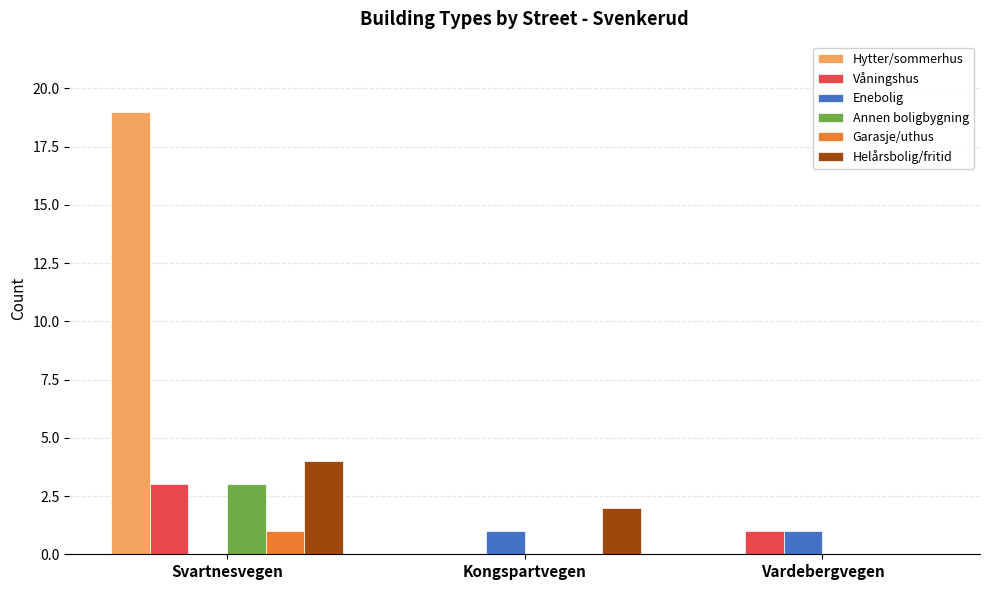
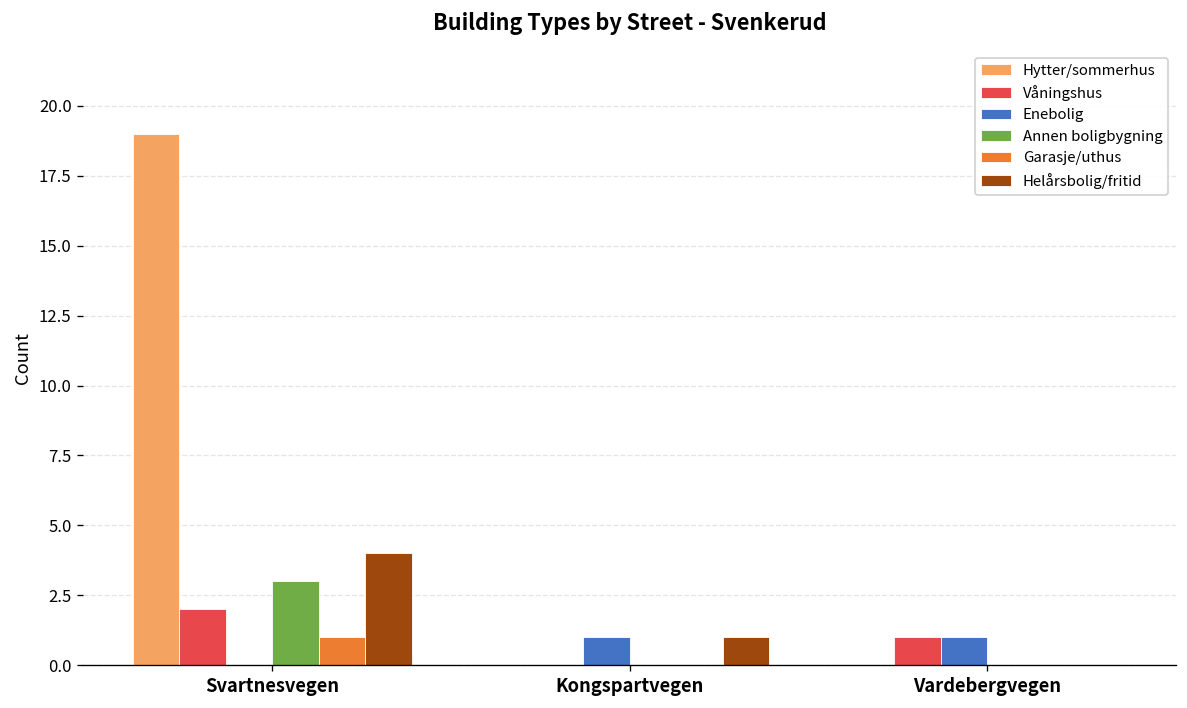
  {
    "Hytter/sommerhus": {
      "Svartnesvegen": 19,
      "Kongspartvegen": 0,
      "Vardebergvegen": 0
    },
    "Våningshus": {
-     "Svartnesvegen": 3,
+     "Svartnesvegen": 2,
      "Kongspartvegen": 0,
      "Vardebergvegen": 1
    },
    "Enebolig": {
      "Svartnesvegen": 0,
      "Kongspartvegen": 1,
      "Vardebergvegen": 1
    },
    "Annen boligbygning": {
      "Svartnesvegen": 3,
      "Kongspartvegen": 0,
      "Vardebergvegen": 0
    },
    "Garasje/uthus": {
      "Svartnesvegen": 1,
      "Kongspartvegen": 0,
      "Vardebergvegen": 0
    },
    "Helårsbolig/fritid": {
      "Svartnesvegen": 4,
-     "Kongspartvegen": 2,
+     "Kongspartvegen": 1,
      "Vardebergvegen": 0
    }
  }
